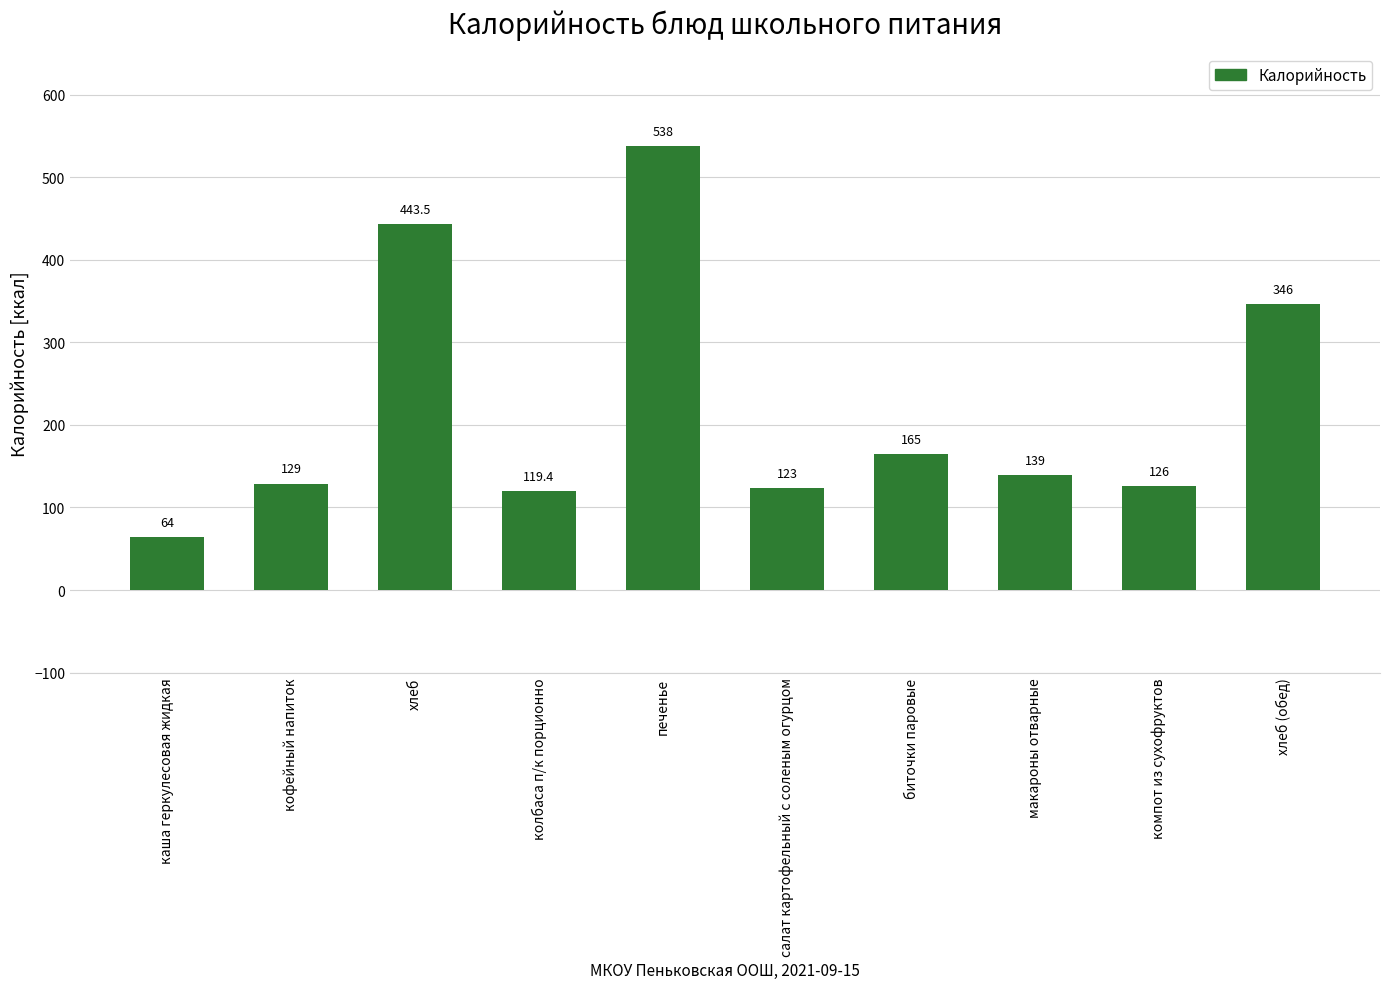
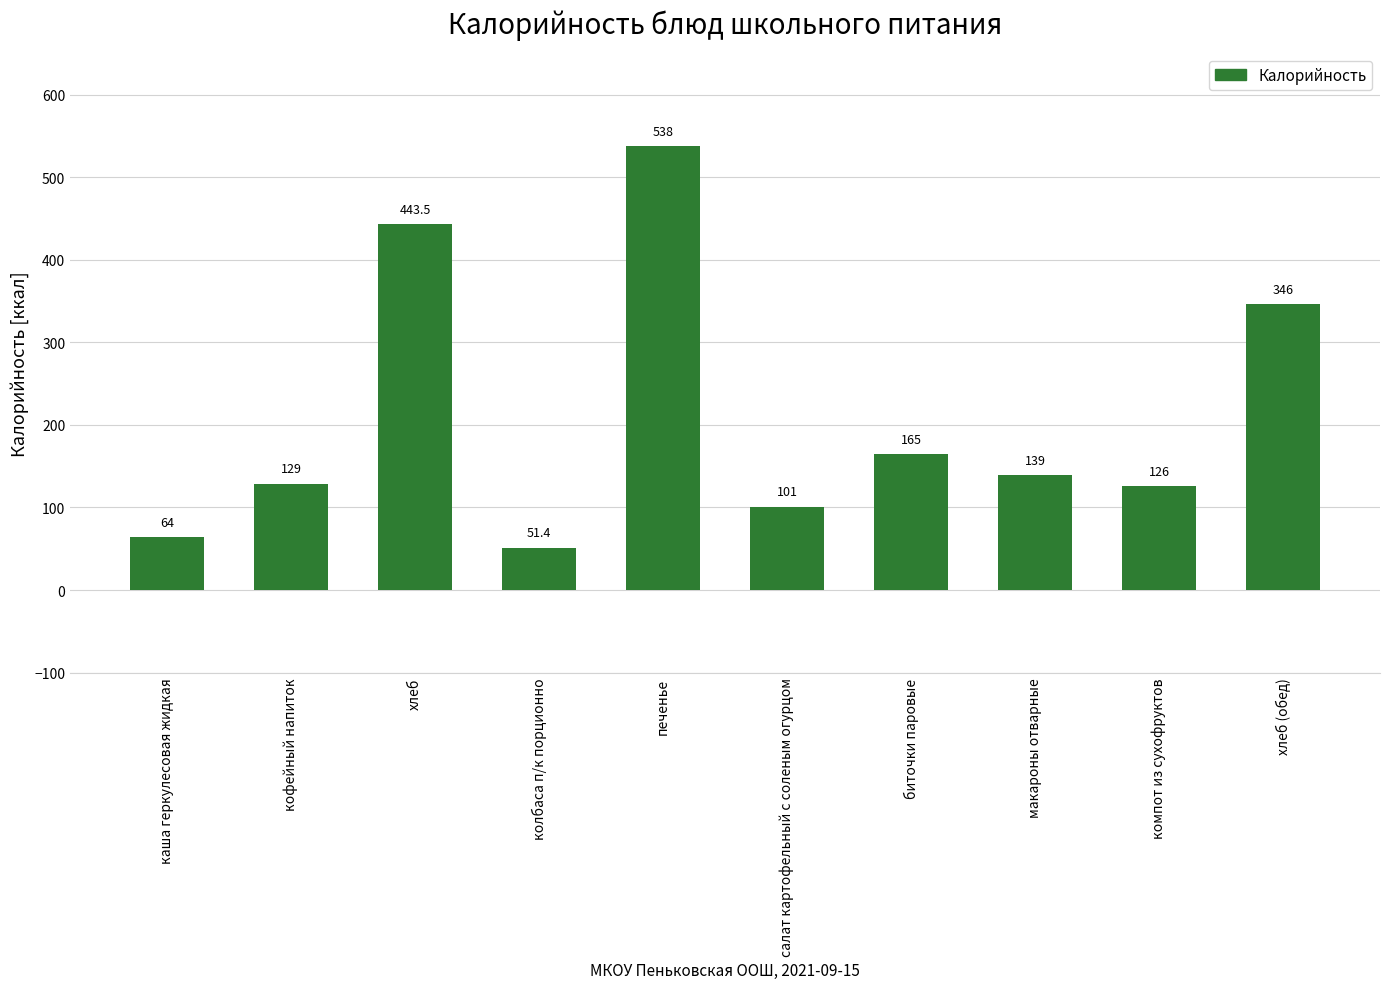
  {
    "каша геркулесовая жидкая": 64,
    "кофейный напиток": 129,
    "хлеб": 443.5,
-   "колбаса п/к порционно": 119.4,
+   "колбаса п/к порционно": 51.4,
    "печенье": 538,
-   "салат картофельный с соленым огурцом": 123,
+   "салат картофельный с соленым огурцом": 101,
    "биточки паровые": 165,
    "макароны отварные": 139,
    "компот из сухофруктов": 126,
    "хлеб (обед)": 346
  }
